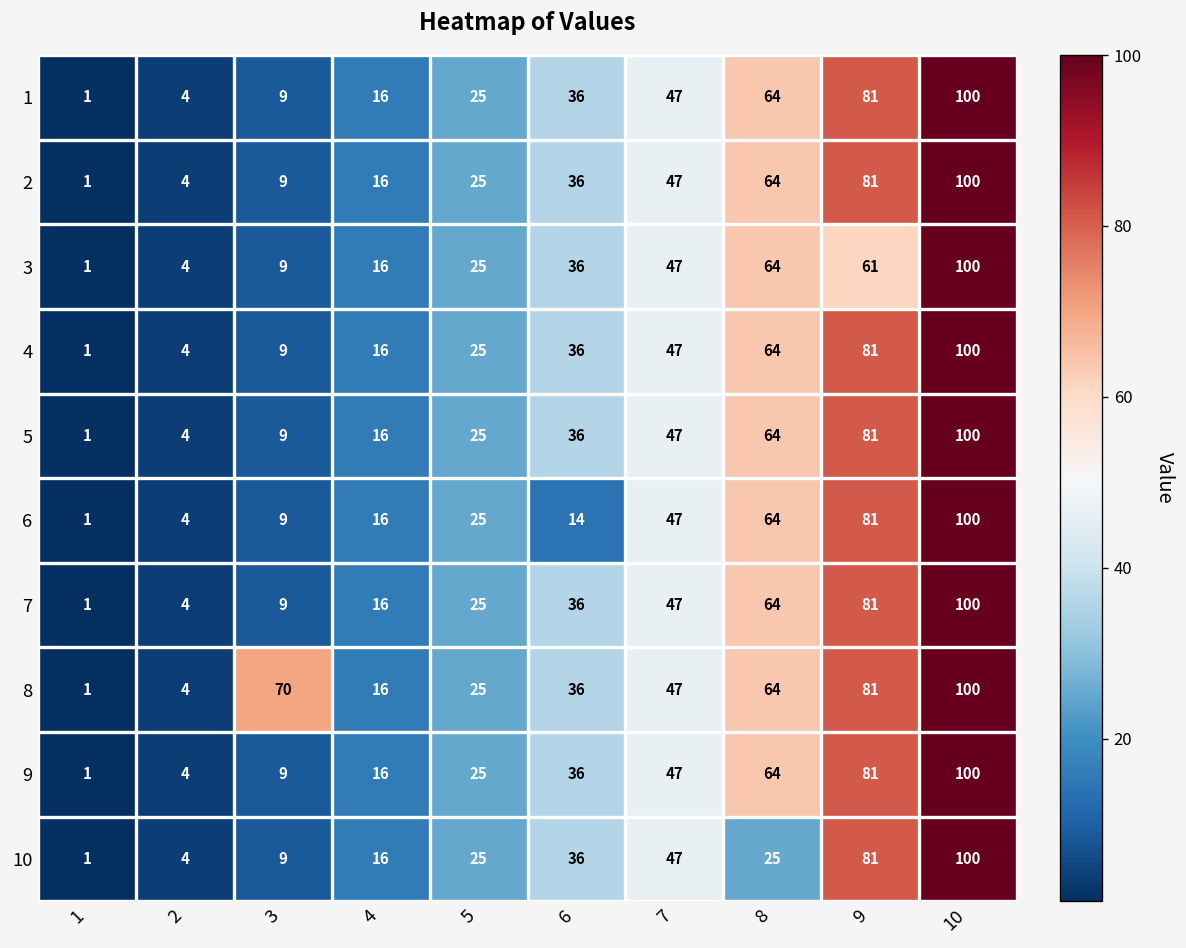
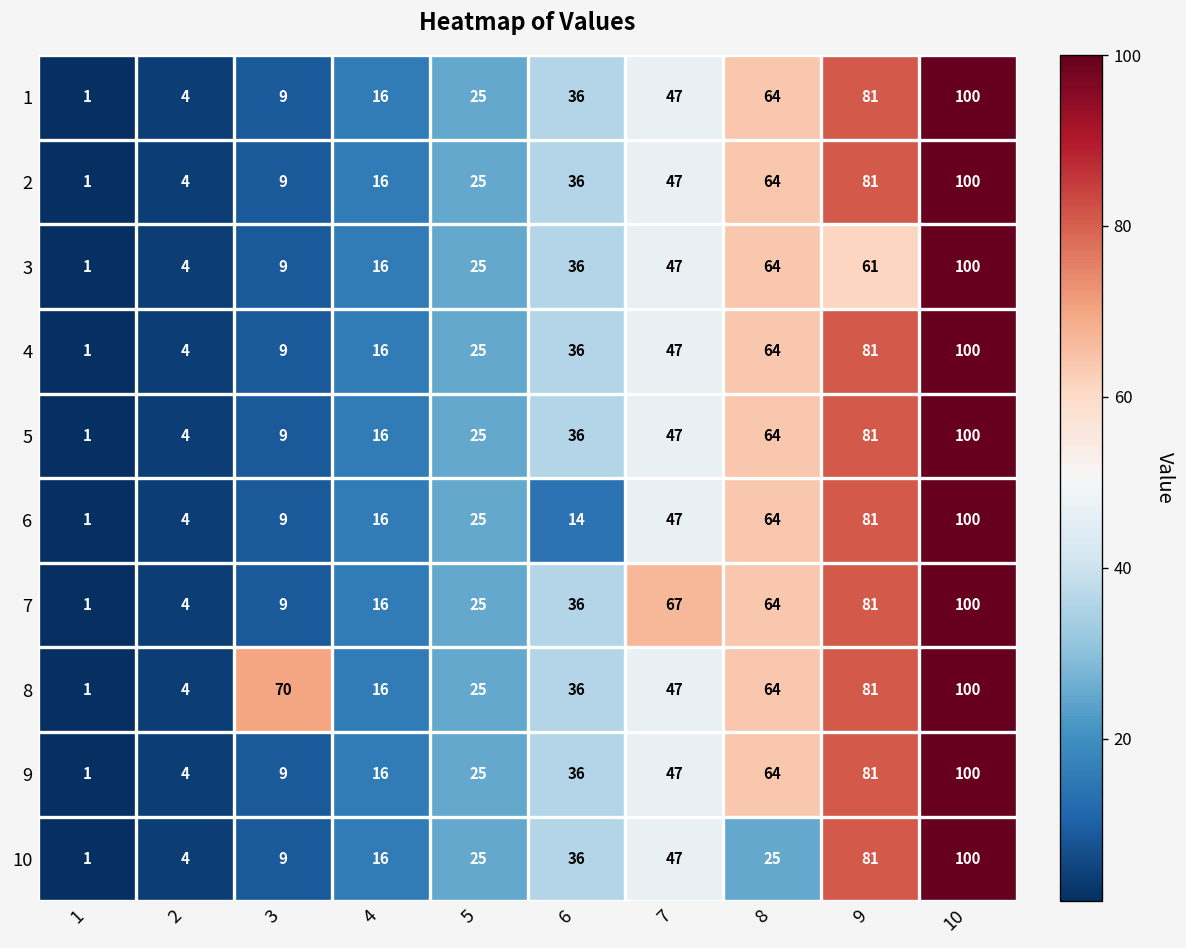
  {
    "1": {
      "1": 1,
      "2": 4,
      "3": 9,
      "4": 16,
      "5": 25,
      "6": 36,
      "7": 47,
      "8": 64,
      "9": 81,
      "10": 100
    },
    "2": {
      "1": 1,
      "2": 4,
      "3": 9,
      "4": 16,
      "5": 25,
      "6": 36,
      "7": 47,
      "8": 64,
      "9": 81,
      "10": 100
    },
    "3": {
      "1": 1,
      "2": 4,
      "3": 9,
      "4": 16,
      "5": 25,
      "6": 36,
      "7": 47,
      "8": 64,
      "9": 61,
      "10": 100
    },
    "4": {
      "1": 1,
      "2": 4,
      "3": 9,
      "4": 16,
      "5": 25,
      "6": 36,
      "7": 47,
      "8": 64,
      "9": 81,
      "10": 100
    },
    "5": {
      "1": 1,
      "2": 4,
      "3": 9,
      "4": 16,
      "5": 25,
      "6": 36,
      "7": 47,
      "8": 64,
      "9": 81,
      "10": 100
    },
    "6": {
      "1": 1,
      "2": 4,
      "3": 9,
      "4": 16,
      "5": 25,
      "6": 14,
      "7": 47,
      "8": 64,
      "9": 81,
      "10": 100
    },
    "7": {
      "1": 1,
      "2": 4,
      "3": 9,
      "4": 16,
      "5": 25,
      "6": 36,
-     "7": 47,
+     "7": 67,
      "8": 64,
      "9": 81,
      "10": 100
    },
    "8": {
      "1": 1,
      "2": 4,
      "3": 70,
      "4": 16,
      "5": 25,
      "6": 36,
      "7": 47,
      "8": 64,
      "9": 81,
      "10": 100
    },
    "9": {
      "1": 1,
      "2": 4,
      "3": 9,
      "4": 16,
      "5": 25,
      "6": 36,
      "7": 47,
      "8": 64,
      "9": 81,
      "10": 100
    },
    "10": {
      "1": 1,
      "2": 4,
      "3": 9,
      "4": 16,
      "5": 25,
      "6": 36,
      "7": 47,
      "8": 25,
      "9": 81,
      "10": 100
    }
  }
